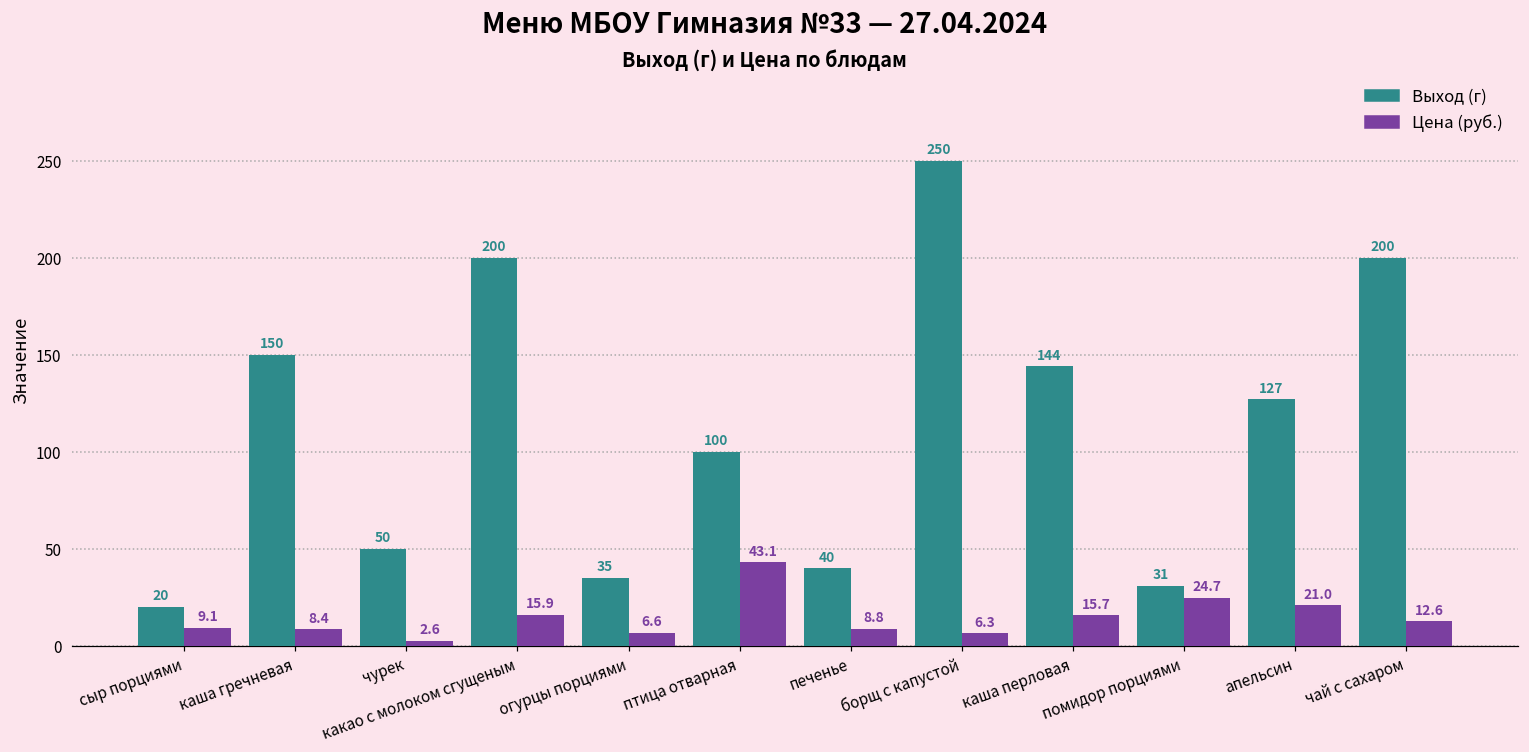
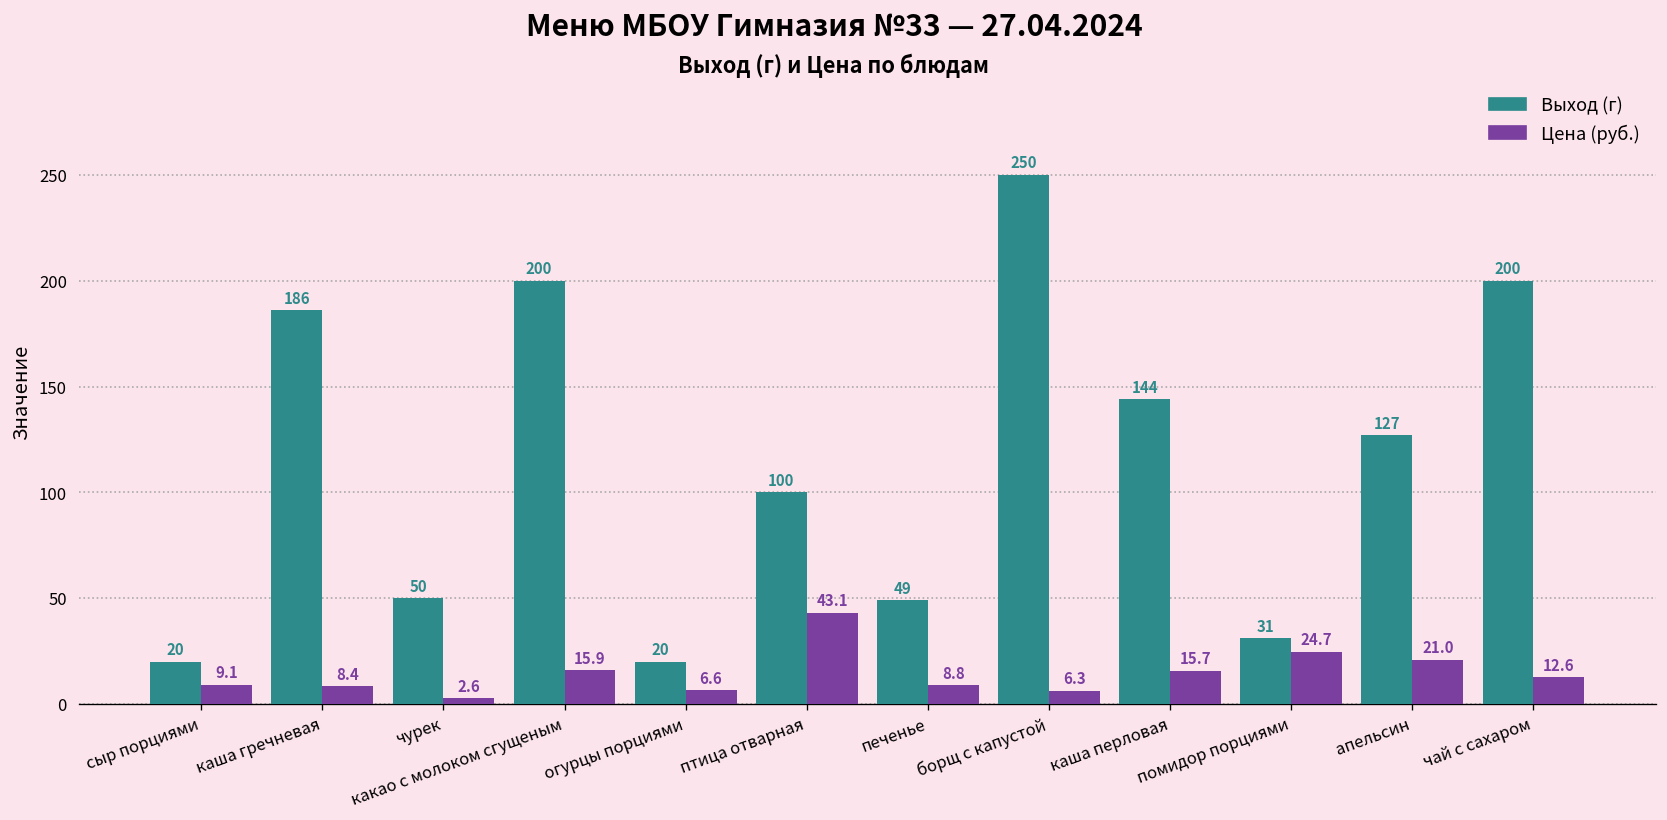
  {
    "Выход (г)": {
      "сыр порциями": 20,
-     "каша гречневая": 150,
+     "каша гречневая": 186,
      "чурек": 50,
      "какао с молоком сгущеным": 200,
-     "огурцы порциями": 35,
+     "огурцы порциями": 20,
      "птица отварная": 100,
-     "печенье": 40,
+     "печенье": 49,
      "борщ с капустой": 250,
      "каша перловая": 144,
      "помидор порциями": 31,
      "апельсин": 127,
      "чай с сахаром": 200
    },
    "Цена (руб.)": {
      "сыр порциями": 9.1,
      "каша гречневая": 8.4,
      "чурек": 2.6,
      "какао с молоком сгущеным": 15.9,
      "огурцы порциями": 6.6,
      "птица отварная": 43.1,
      "печенье": 8.8,
      "борщ с капустой": 6.3,
      "каша перловая": 15.7,
      "помидор порциями": 24.7,
      "апельсин": 21.0,
      "чай с сахаром": 12.6
    }
  }
